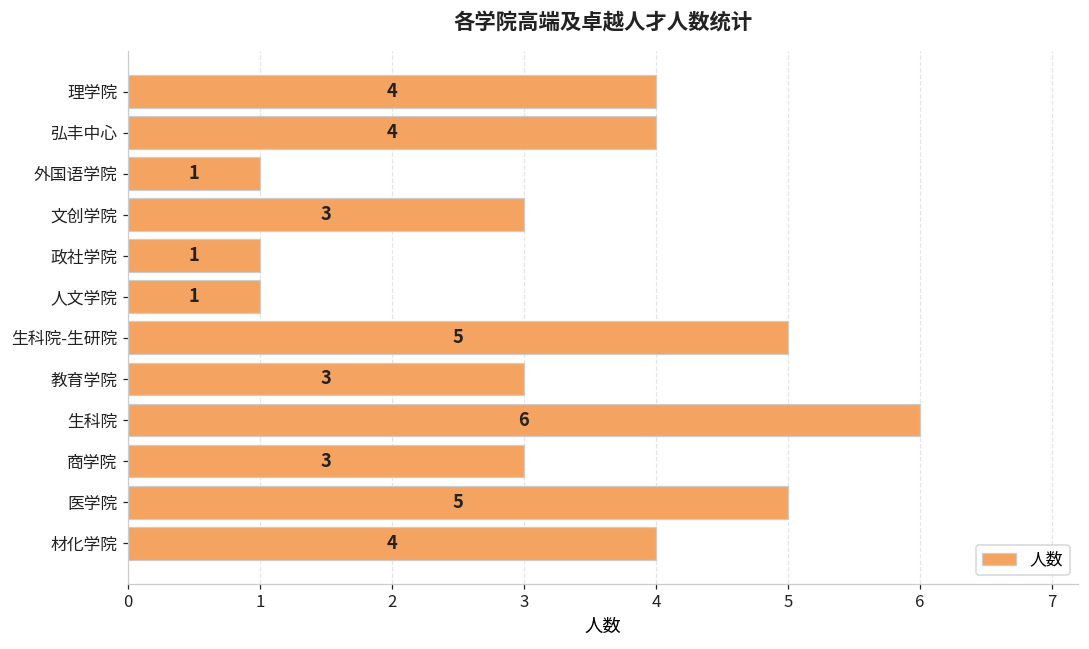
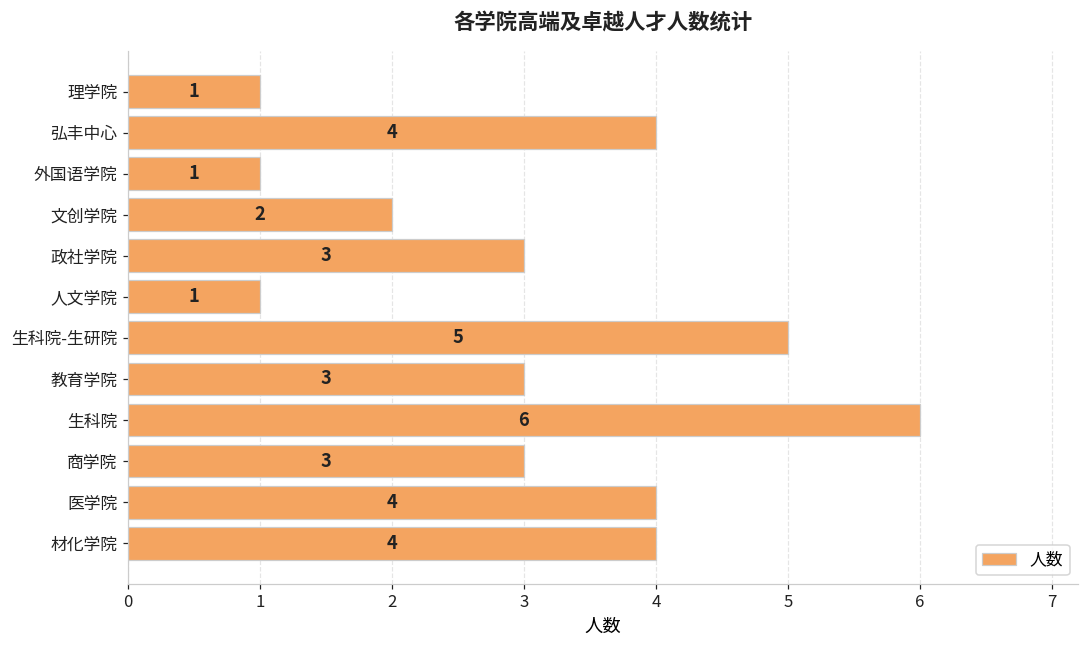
  {
-   "理学院": 4,
+   "理学院": 1,
    "弘丰中心": 4,
    "外国语学院": 1,
-   "文创学院": 3,
-   "政社学院": 1,
+   "文创学院": 2,
+   "政社学院": 3,
    "人文学院": 1,
    "生科院-生研院": 5,
    "教育学院": 3,
    "生科院": 6,
    "商学院": 3,
-   "医学院": 5,
+   "医学院": 4,
    "材化学院": 4
  }
